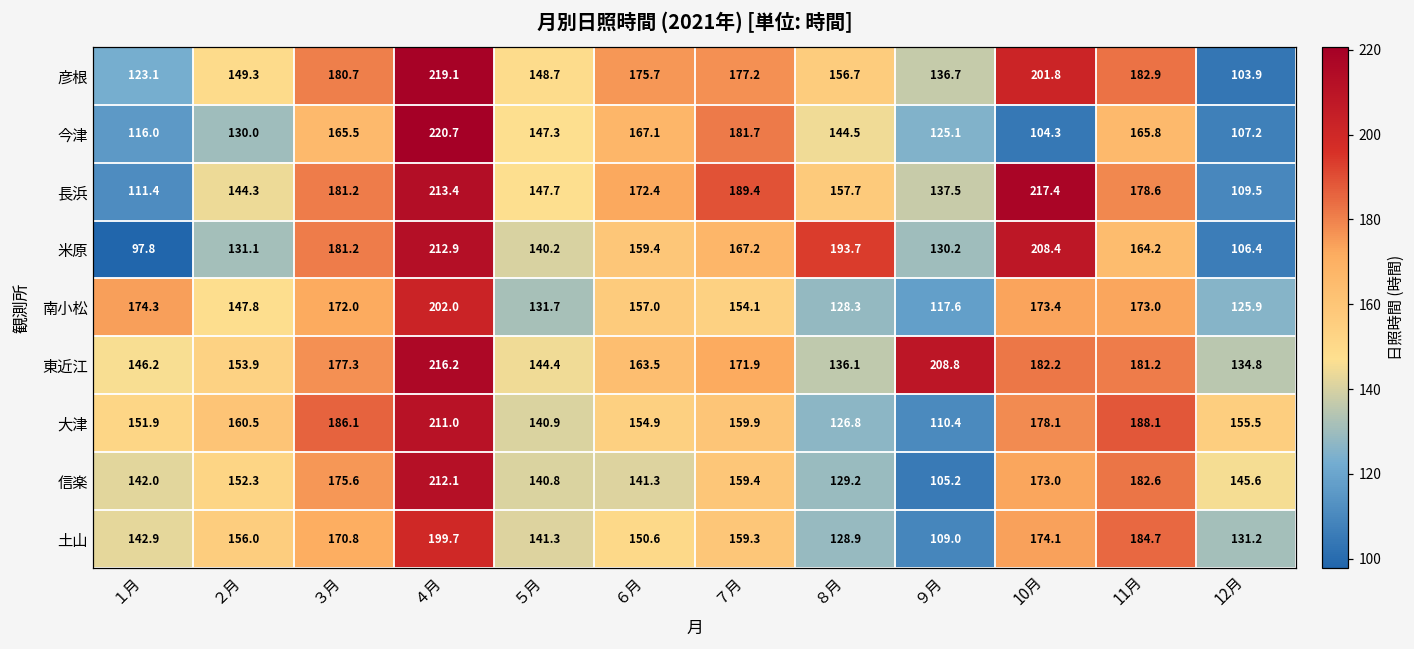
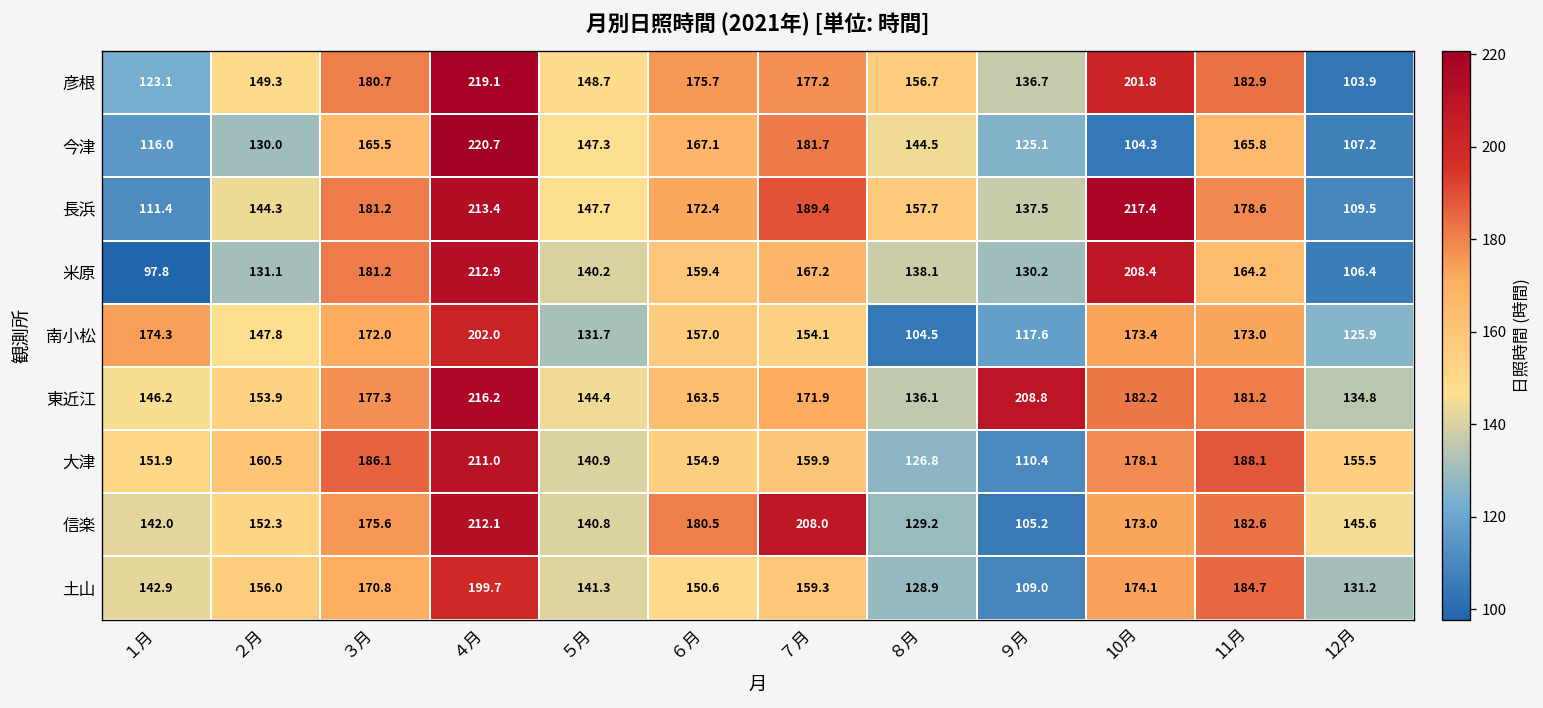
  {
    "彦根": {
      "１月": 123.1,
      "２月": 149.3,
      "３月": 180.7,
      "４月": 219.1,
      "５月": 148.7,
      "６月": 175.7,
      "７月": 177.2,
      "８月": 156.7,
      "９月": 136.7,
      "10月": 201.8,
      "11月": 182.9,
      "12月": 103.9
    },
    "今津": {
      "１月": 116.0,
      "２月": 130.0,
      "３月": 165.5,
      "４月": 220.7,
      "５月": 147.3,
      "６月": 167.1,
      "７月": 181.7,
      "８月": 144.5,
      "９月": 125.1,
      "10月": 104.3,
      "11月": 165.8,
      "12月": 107.2
    },
    "長浜": {
      "１月": 111.4,
      "２月": 144.3,
      "３月": 181.2,
      "４月": 213.4,
      "５月": 147.7,
      "６月": 172.4,
      "７月": 189.4,
      "８月": 157.7,
      "９月": 137.5,
      "10月": 217.4,
      "11月": 178.6,
      "12月": 109.5
    },
    "米原": {
      "１月": 97.8,
      "２月": 131.1,
      "３月": 181.2,
      "４月": 212.9,
      "５月": 140.2,
      "６月": 159.4,
      "７月": 167.2,
-     "８月": 193.7,
+     "８月": 138.1,
      "９月": 130.2,
      "10月": 208.4,
      "11月": 164.2,
      "12月": 106.4
    },
    "南小松": {
      "１月": 174.3,
      "２月": 147.8,
      "３月": 172.0,
      "４月": 202.0,
      "５月": 131.7,
      "６月": 157.0,
      "７月": 154.1,
-     "８月": 128.3,
+     "８月": 104.5,
      "９月": 117.6,
      "10月": 173.4,
      "11月": 173.0,
      "12月": 125.9
    },
    "東近江": {
      "１月": 146.2,
      "２月": 153.9,
      "３月": 177.3,
      "４月": 216.2,
      "５月": 144.4,
      "６月": 163.5,
      "７月": 171.9,
      "８月": 136.1,
      "９月": 208.8,
      "10月": 182.2,
      "11月": 181.2,
      "12月": 134.8
    },
    "大津": {
      "１月": 151.9,
      "２月": 160.5,
      "３月": 186.1,
      "４月": 211.0,
      "５月": 140.9,
      "６月": 154.9,
      "７月": 159.9,
      "８月": 126.8,
      "９月": 110.4,
      "10月": 178.1,
      "11月": 188.1,
      "12月": 155.5
    },
    "信楽": {
      "１月": 142.0,
      "２月": 152.3,
      "３月": 175.6,
      "４月": 212.1,
      "５月": 140.8,
-     "６月": 141.3,
-     "７月": 159.4,
+     "６月": 180.5,
+     "７月": 208.0,
      "８月": 129.2,
      "９月": 105.2,
      "10月": 173.0,
      "11月": 182.6,
      "12月": 145.6
    },
    "土山": {
      "１月": 142.9,
      "２月": 156.0,
      "３月": 170.8,
      "４月": 199.7,
      "５月": 141.3,
      "６月": 150.6,
      "７月": 159.3,
      "８月": 128.9,
      "９月": 109.0,
      "10月": 174.1,
      "11月": 184.7,
      "12月": 131.2
    }
  }
